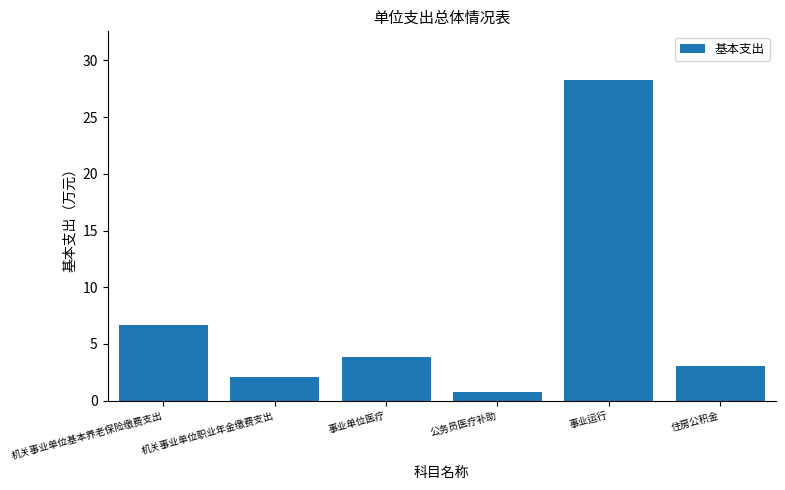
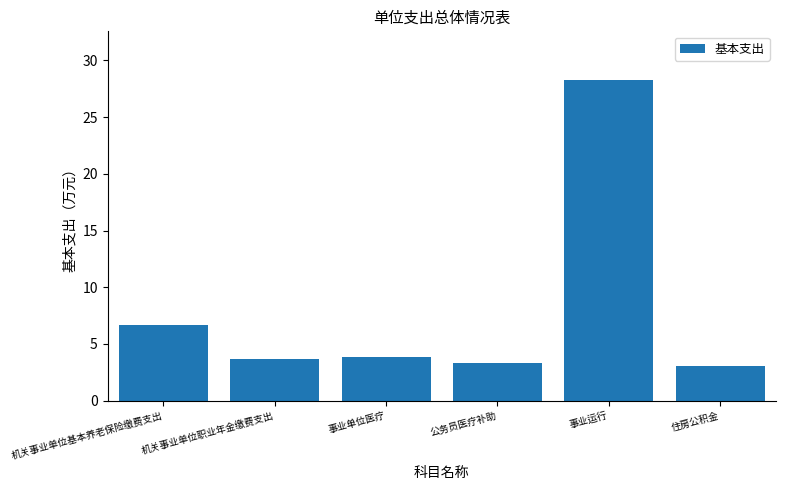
  {
    "机关事业单位基本养老保险缴费支出": 6.7,
-   "机关事业单位职业年金缴费支出": 2.1,
+   "机关事业单位职业年金缴费支出": 3.7,
    "事业单位医疗": 3.8,
-   "公务员医疗补助": 0.8,
+   "公务员医疗补助": 3.3,
    "事业运行": 28.3,
    "住房公积金": 3.1
  }
